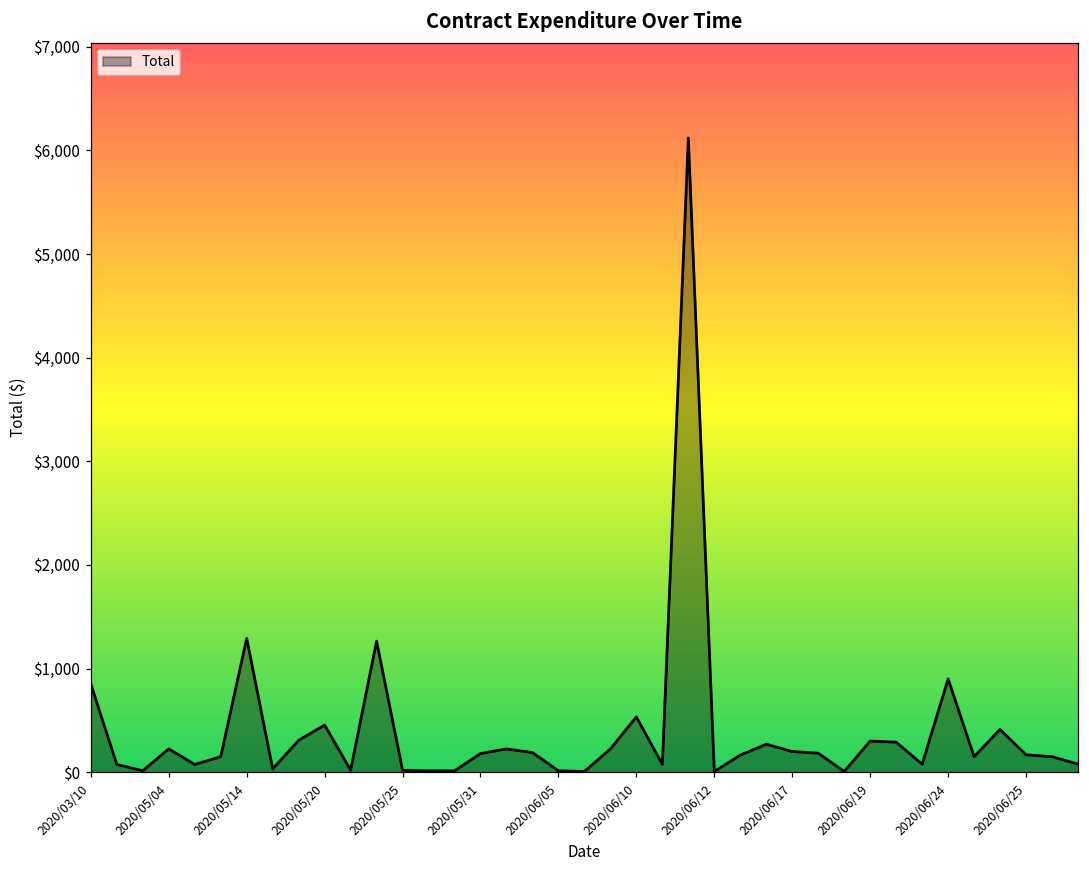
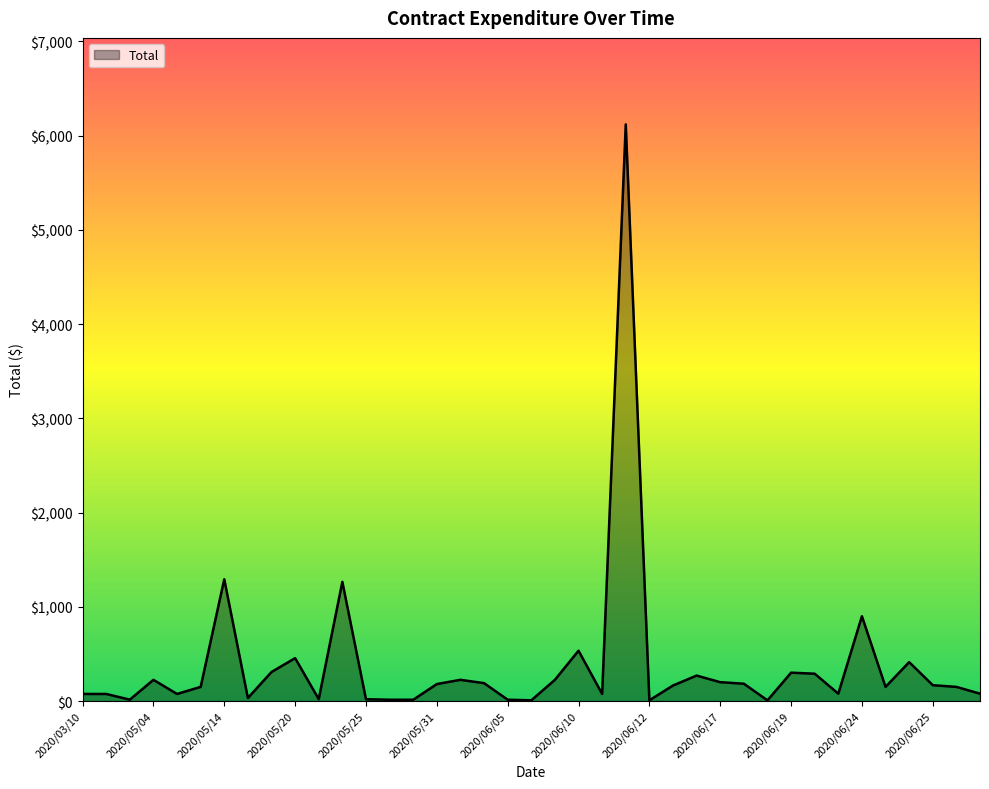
  {
-   "2020/03/10": "$900",
+   "2020/03/10": "$100",
    "2020/05/04": "$200",
    "2020/05/14": "$1,300",
    "2020/06/12": "$0"
  }
